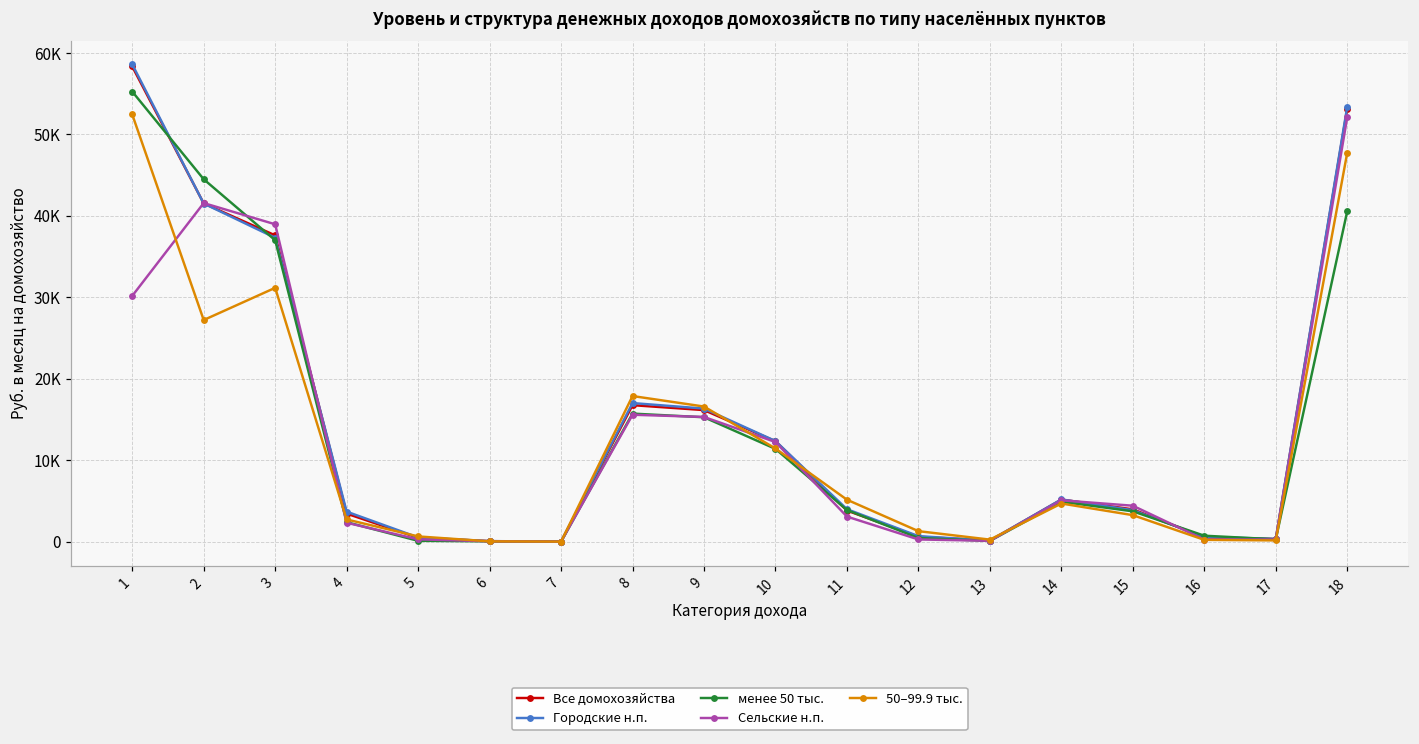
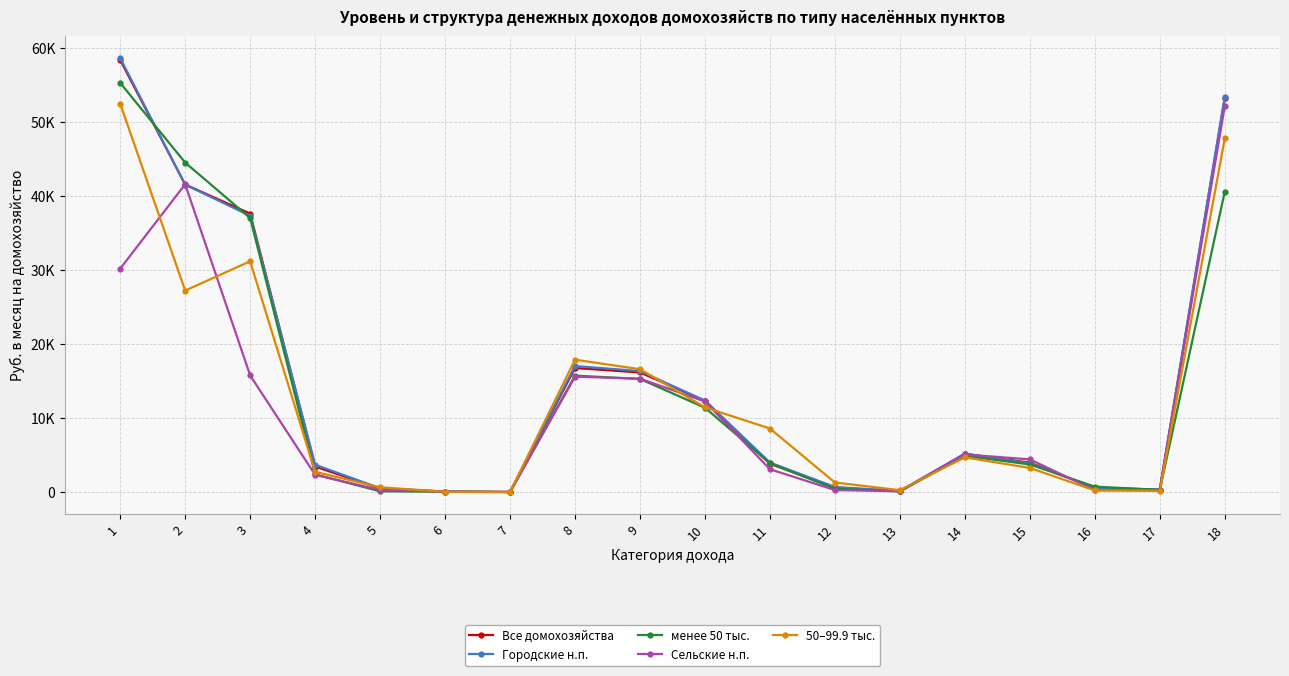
  {
    "менее 50 тыс.": {
      "1": 55000,
      "2": 44000,
      "18": 41000
    },
    "Сельские н.п.": {
      "1": 30000,
-     "3": 39000,
+     "3": 16000,
      "11": 3000,
      "15": 4000,
      "18": 52000
    },
    "50–99.9 тыс.": {
      "1": 52000,
      "2": 27000,
      "3": 31000,
      "8": 18000,
-     "11": 5000,
+     "11": 9000,
      "12": 1000,
      "15": 3000,
      "18": 48000
    }
  }
